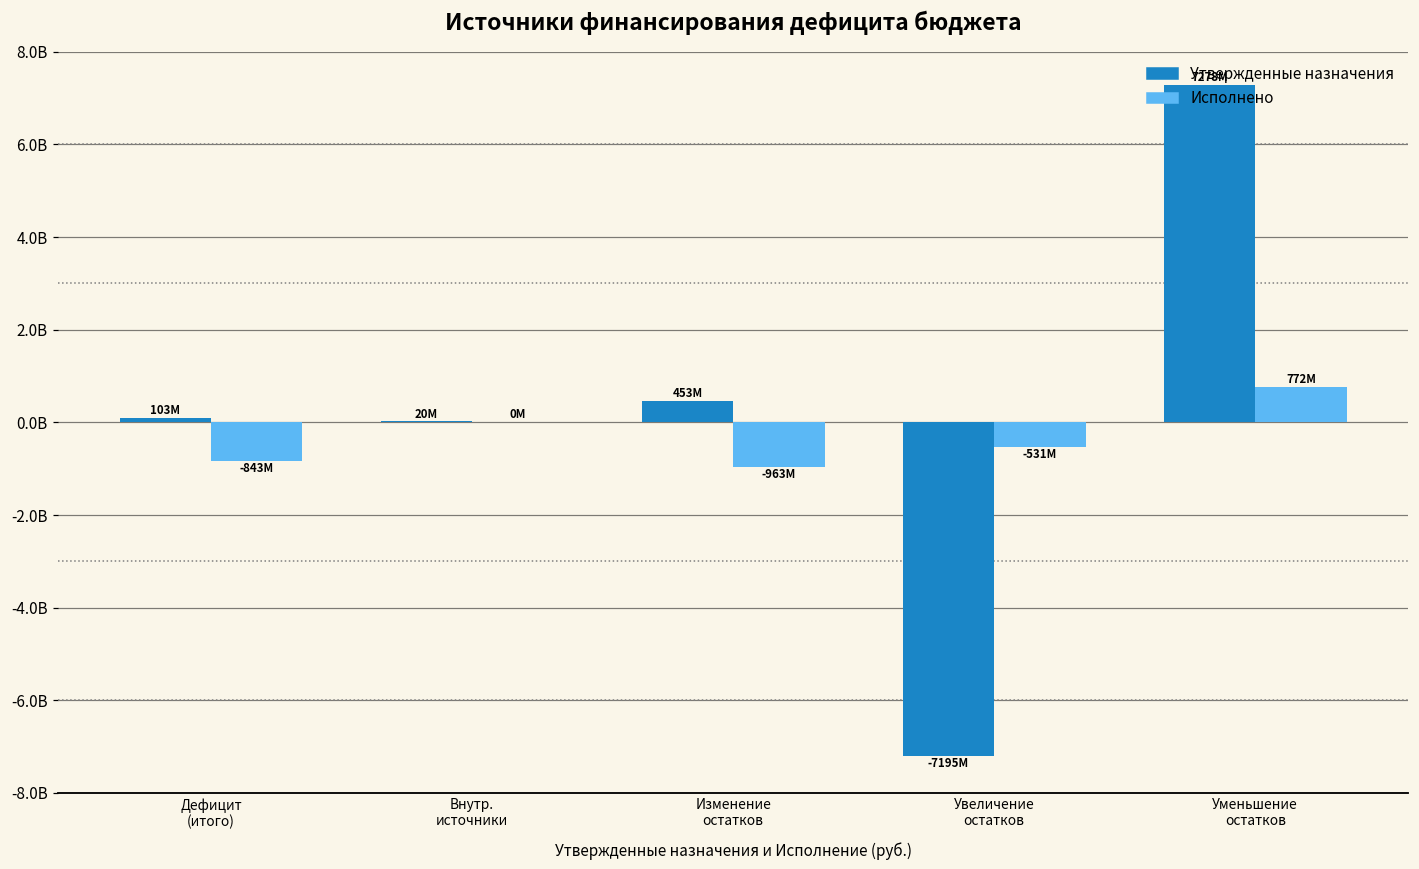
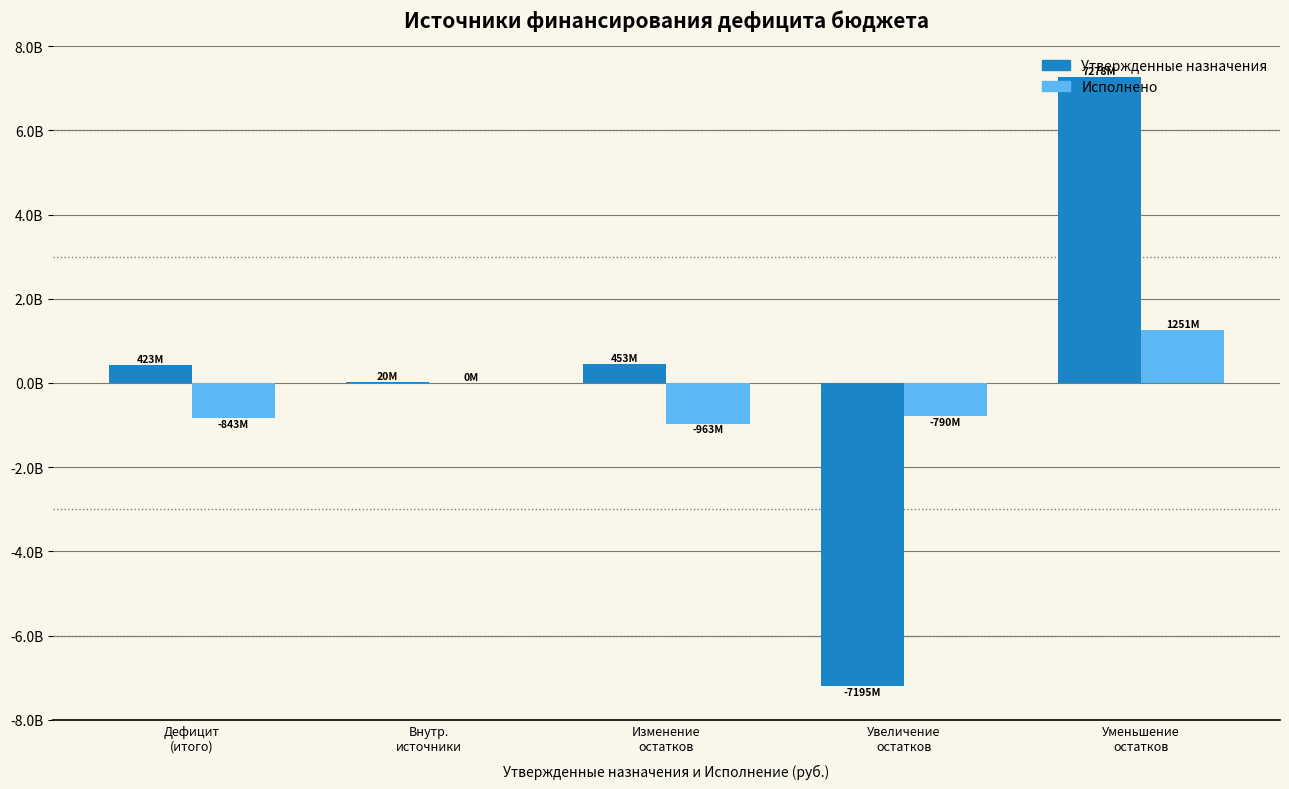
  {
    "Утвержденные назначения": {
-     "Дефицит (итого)": "103M",
+     "Дефицит (итого)": "423M",
      "Внутр. источники": "20M",
      "Изменение остатков": "453M",
      "Увеличение остатков": "-7195M",
      "Уменьшение остатков": "7278M"
    },
    "Исполнено": {
      "Дефицит (итого)": "-843M",
      "Внутр. источники": "0M",
      "Изменение остатков": "-963M",
-     "Увеличение остатков": "-531M",
-     "Уменьшение остатков": "772M"
+     "Увеличение остатков": "-790M",
+     "Уменьшение остатков": "1251M"
    }
  }
